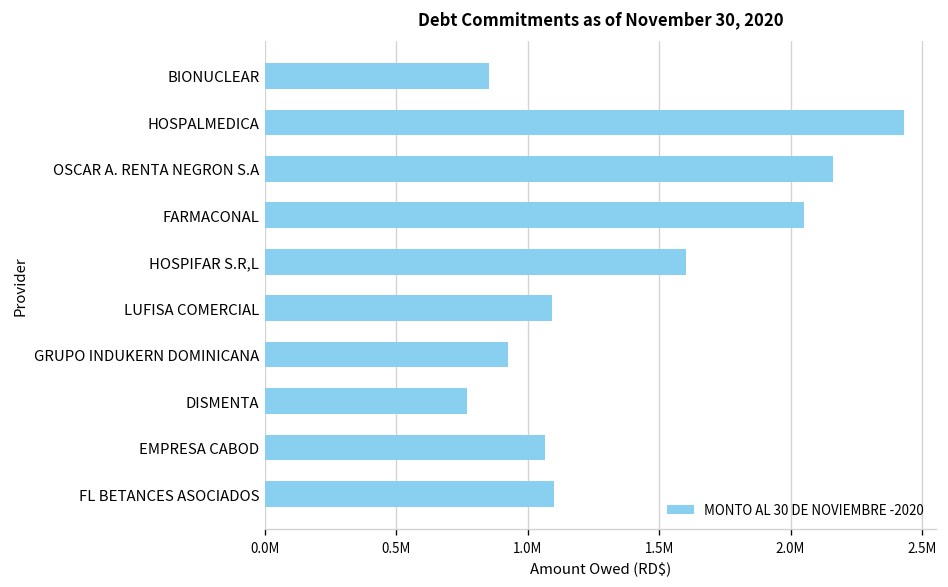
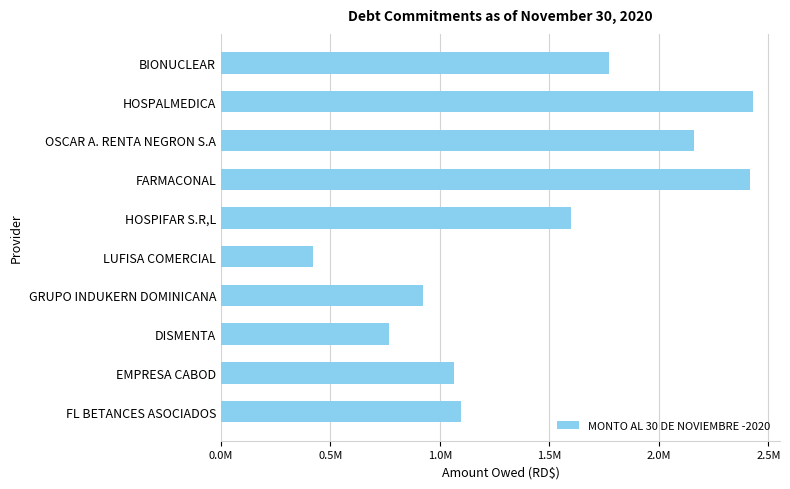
  {
-   "BIONUCLEAR": 850000,
+   "BIONUCLEAR": 1770000,
    "HOSPALMEDICA": 2430000,
    "OSCAR A. RENTA NEGRON S.A": 2160000,
-   "FARMACONAL": 2050000,
+   "FARMACONAL": 2420000,
    "HOSPIFAR S.R,L": 1600000,
-   "LUFISA COMERCIAL": 1090000,
+   "LUFISA COMERCIAL": 420000,
    "GRUPO INDUKERN DOMINICANA": 920000,
    "DISMENTA": 770000,
    "EMPRESA CABOD": 1070000,
    "FL BETANCES ASOCIADOS": 1100000
  }
